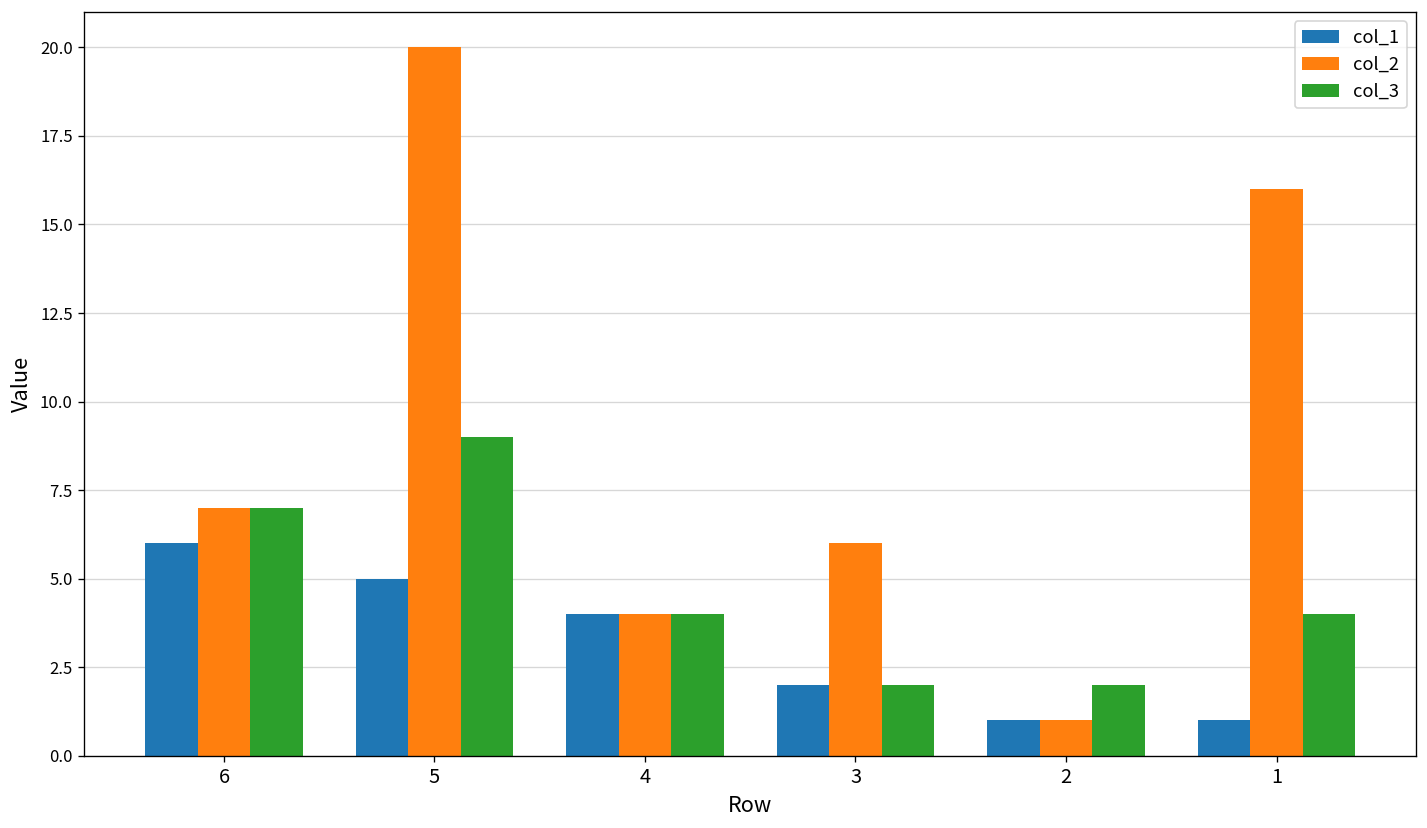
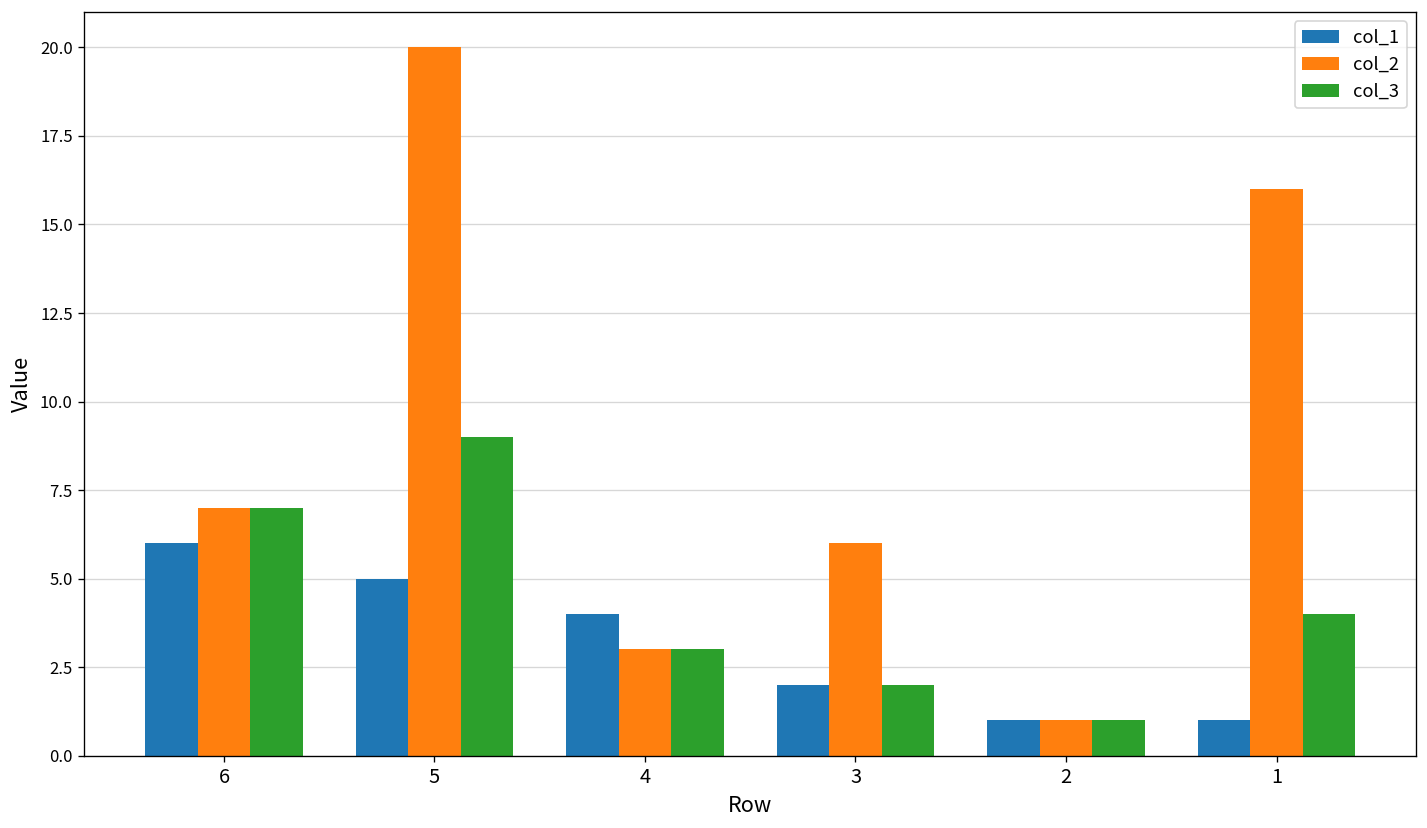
  {
    "col_1": {
      "6": 6,
      "5": 5,
      "4": 4,
      "3": 2,
      "2": 1,
      "1": 1
    },
    "col_2": {
      "6": 7,
      "5": 20,
-     "4": 4,
+     "4": 3,
      "3": 6,
      "2": 1,
      "1": 16
    },
    "col_3": {
      "6": 7,
      "5": 9,
-     "4": 4,
+     "4": 3,
      "3": 2,
-     "2": 2,
+     "2": 1,
      "1": 4
    }
  }
